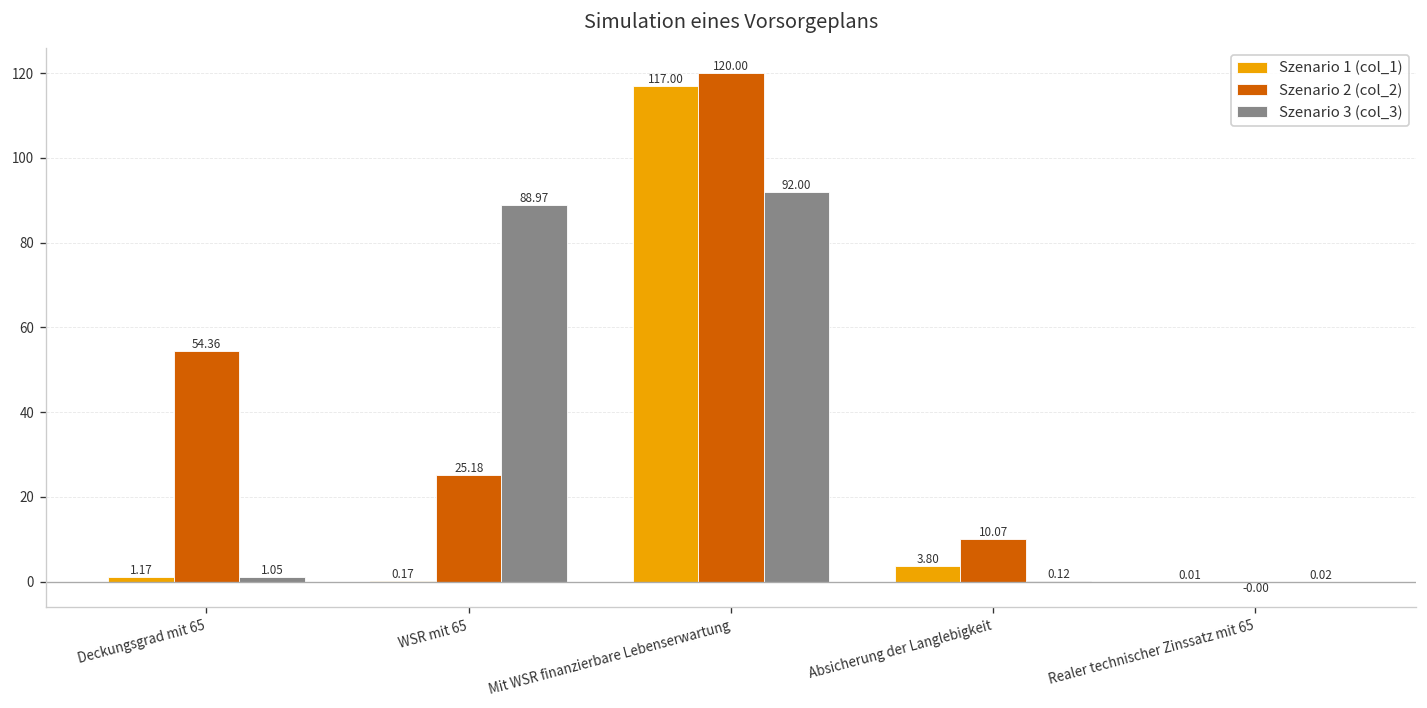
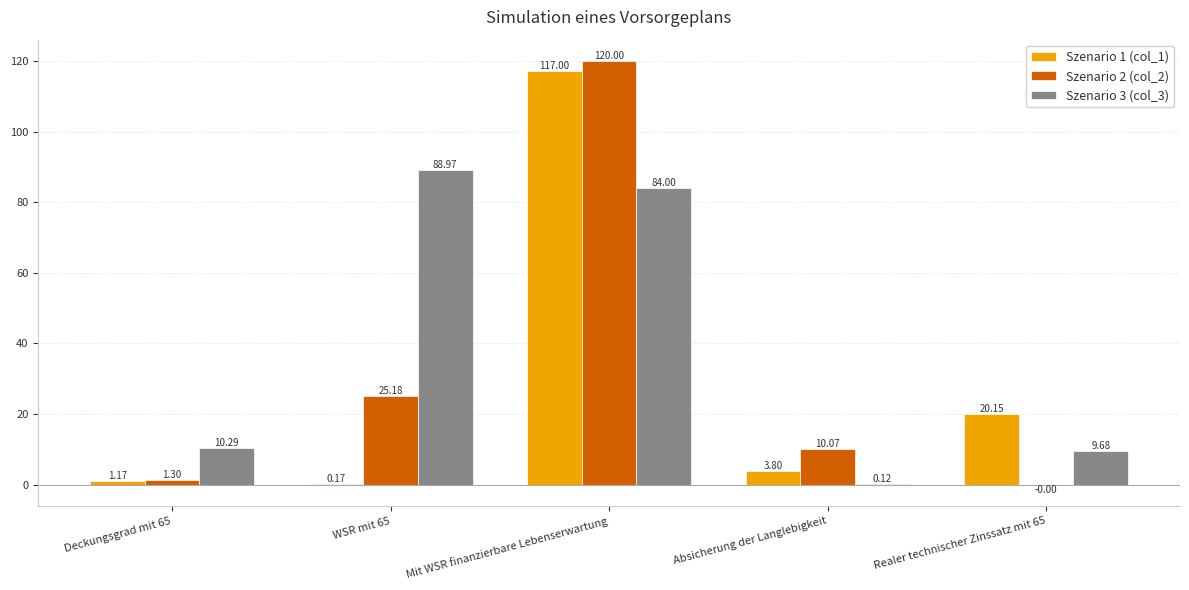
  {
    "Szenario 1 (col_1)": {
      "Deckungsgrad mit 65": 1.17,
      "WSR mit 65": 0.17,
      "Mit WSR finanzierbare Lebenserwartung": 117.00,
      "Absicherung der Langlebigkeit": 3.80,
-     "Realer technischer Zinssatz mit 65": 0.01
+     "Realer technischer Zinssatz mit 65": 20.15
    },
    "Szenario 2 (col_2)": {
-     "Deckungsgrad mit 65": 54.36,
+     "Deckungsgrad mit 65": 1.30,
      "WSR mit 65": 25.18,
      "Mit WSR finanzierbare Lebenserwartung": 120.00,
      "Absicherung der Langlebigkeit": 10.07,
      "Realer technischer Zinssatz mit 65": -0.00
    },
    "Szenario 3 (col_3)": {
-     "Deckungsgrad mit 65": 1.05,
+     "Deckungsgrad mit 65": 10.29,
      "WSR mit 65": 88.97,
-     "Mit WSR finanzierbare Lebenserwartung": 92.00,
+     "Mit WSR finanzierbare Lebenserwartung": 84.00,
      "Absicherung der Langlebigkeit": 0.12,
-     "Realer technischer Zinssatz mit 65": 0.02
+     "Realer technischer Zinssatz mit 65": 9.68
    }
  }
